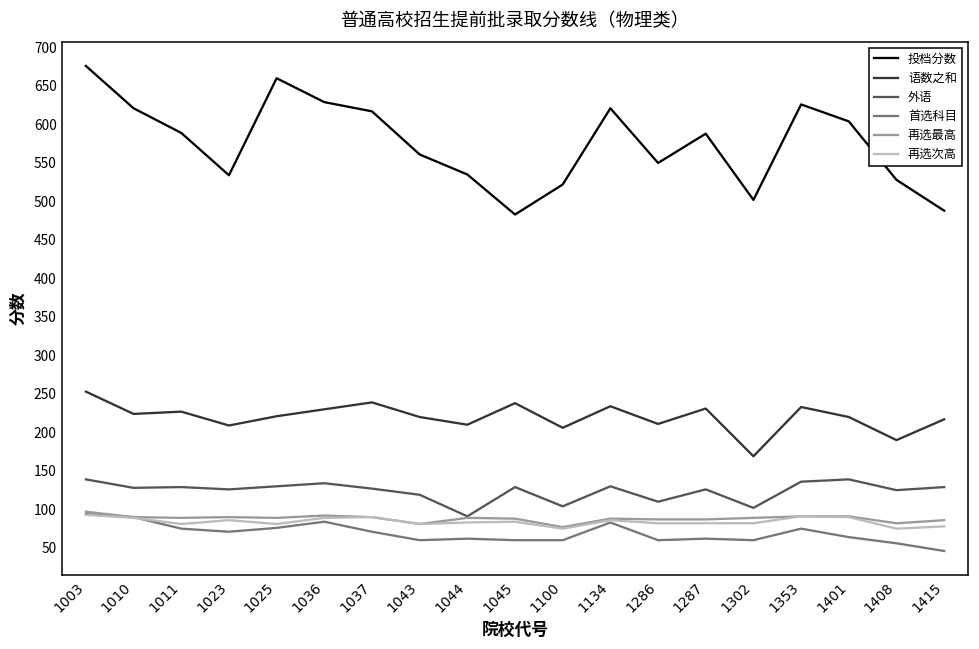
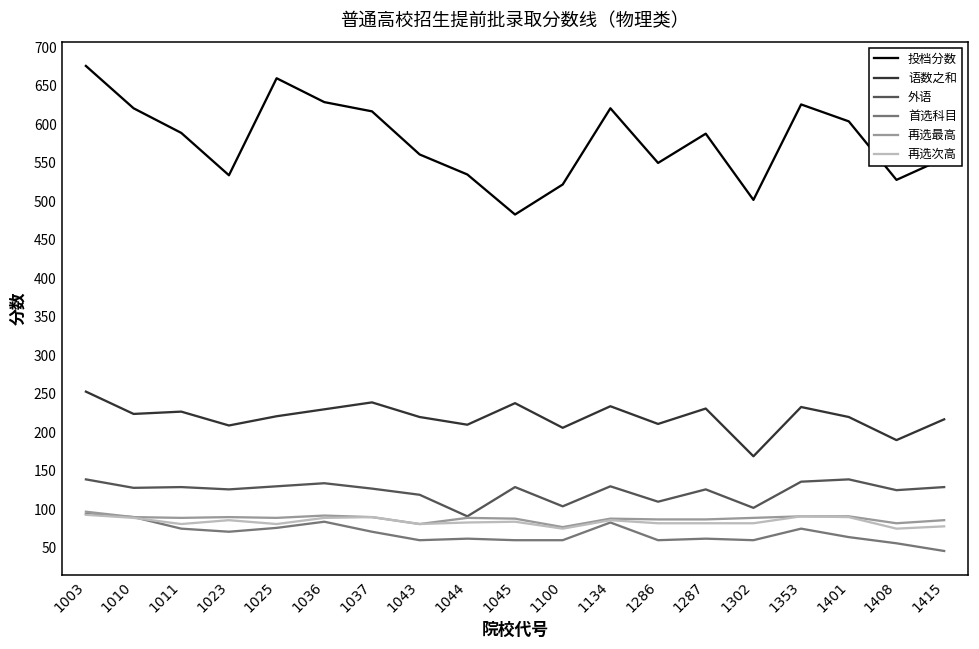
  {
    "投档分数": {
      "1003": 680,
      "1010": 620,
      "1011": 590,
      "1023": 530,
      "1025": 660,
      "1036": 630,
      "1037": 620,
      "1043": 560,
      "1044": 540,
      "1045": 480,
      "1100": 520,
      "1134": 620,
      "1286": 550,
      "1287": 590,
      "1302": 500,
      "1353": 630,
      "1401": 600,
      "1408": 530,
-     "1415": 490
+     "1415": 560
    }
  }
